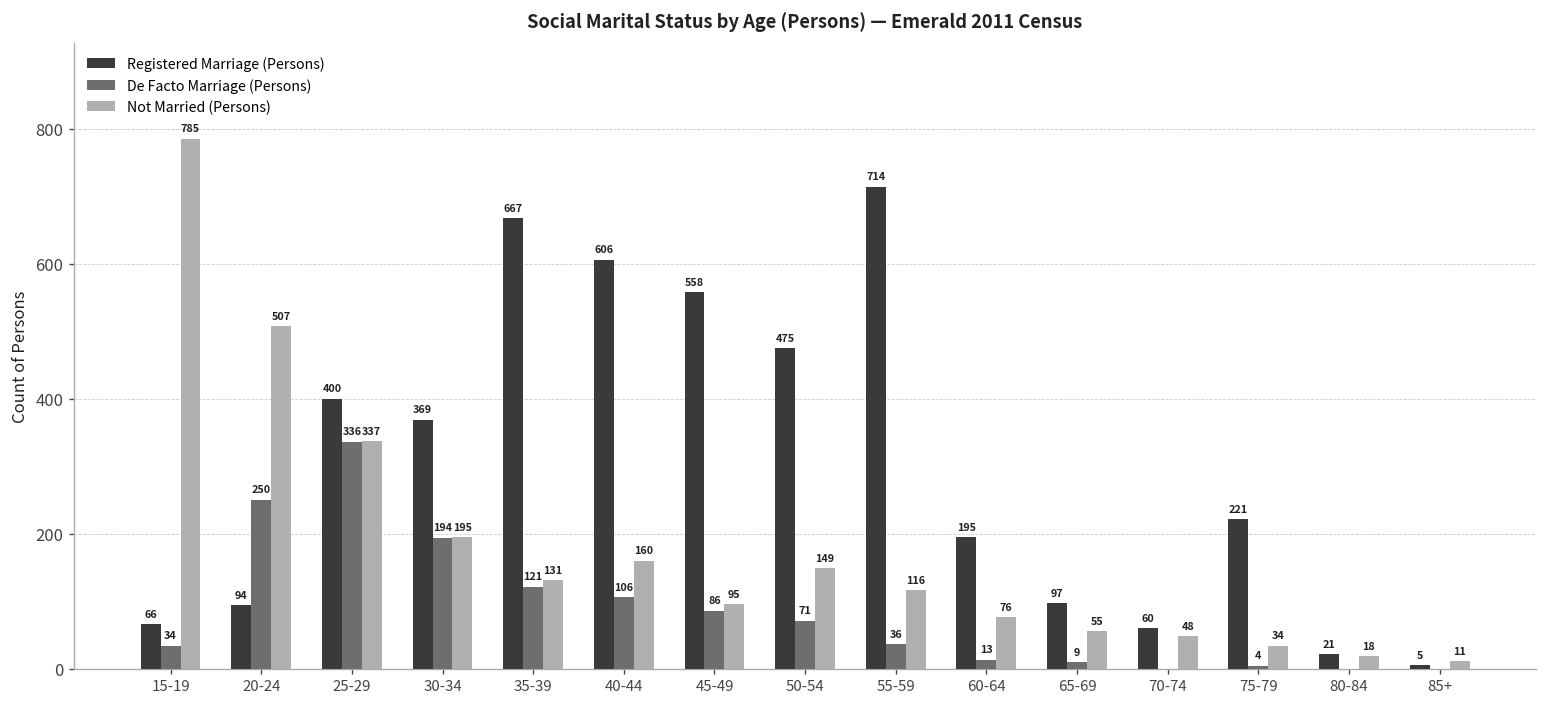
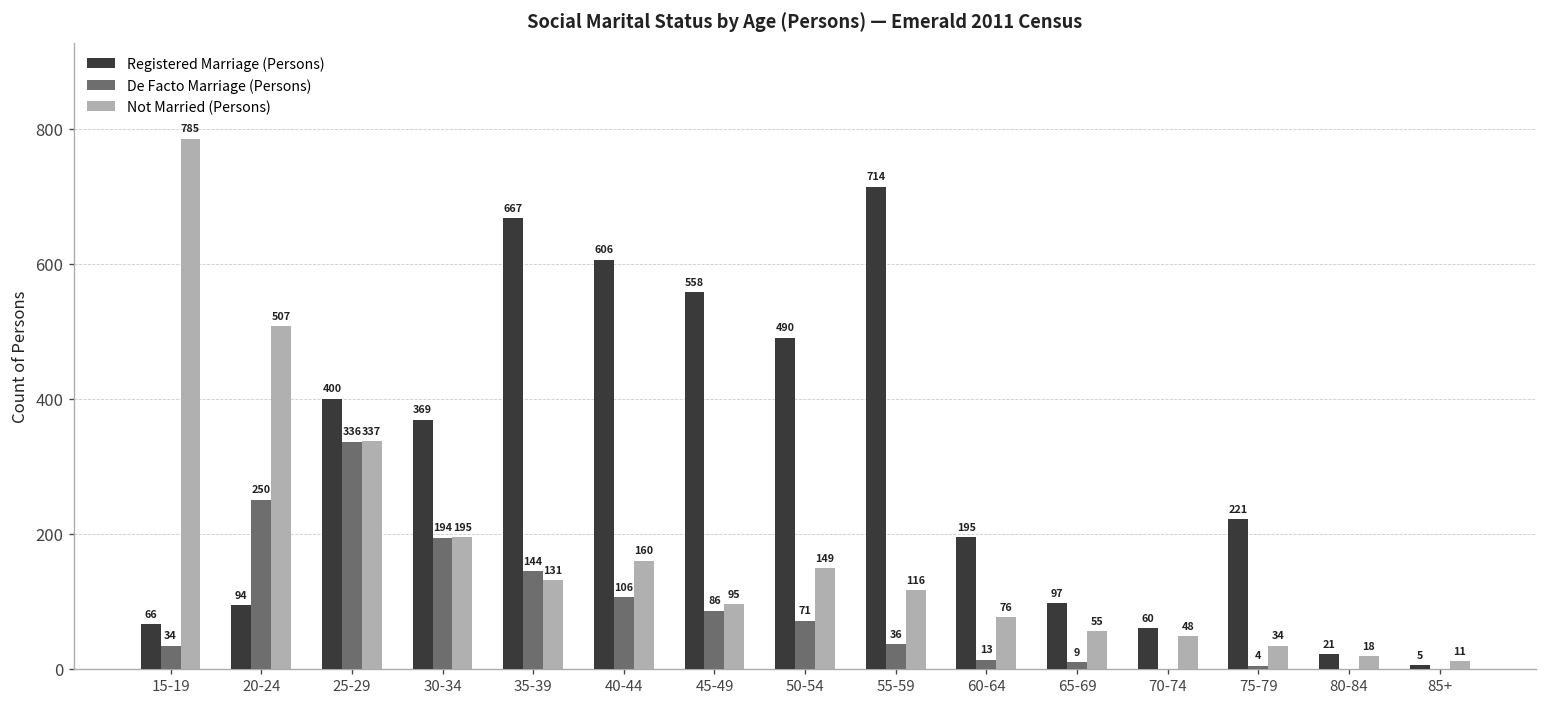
  {
    "Registered Marriage (Persons)": {
      "15-19": 66,
      "20-24": 94,
      "25-29": 400,
      "30-34": 369,
      "35-39": 667,
      "40-44": 606,
      "45-49": 558,
-     "50-54": 475,
+     "50-54": 490,
      "55-59": 714,
      "60-64": 195,
      "65-69": 97,
      "70-74": 60,
      "75-79": 221,
      "80-84": 21,
      "85+": 5
    },
    "De Facto Marriage (Persons)": {
      "15-19": 34,
      "20-24": 250,
      "25-29": 336,
      "30-34": 194,
-     "35-39": 121,
+     "35-39": 144,
      "40-44": 106,
      "45-49": 86,
      "50-54": 71,
      "55-59": 36,
      "60-64": 13,
      "65-69": 9,
      "75-79": 4
    },
    "Not Married (Persons)": {
      "15-19": 785,
      "20-24": 507,
      "25-29": 337,
      "30-34": 195,
      "35-39": 131,
      "40-44": 160,
      "45-49": 95,
      "50-54": 149,
      "55-59": 116,
      "60-64": 76,
      "65-69": 55,
      "70-74": 48,
      "75-79": 34,
      "80-84": 18,
      "85+": 11
    }
  }
